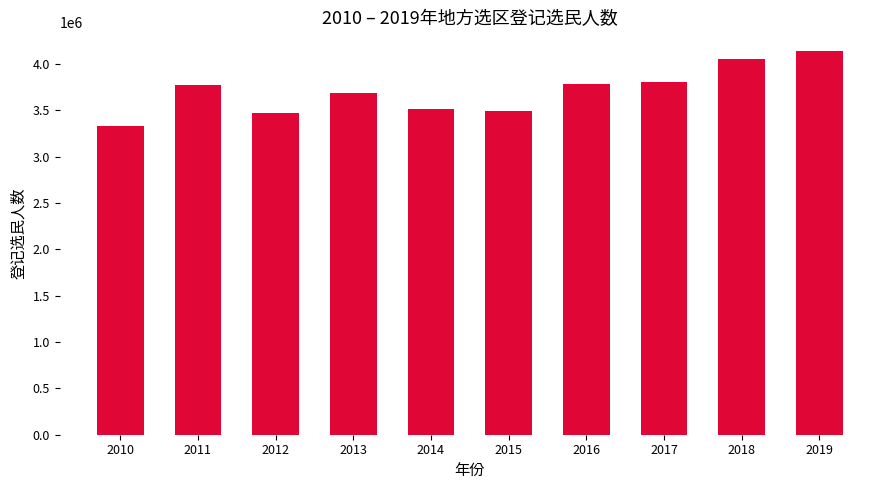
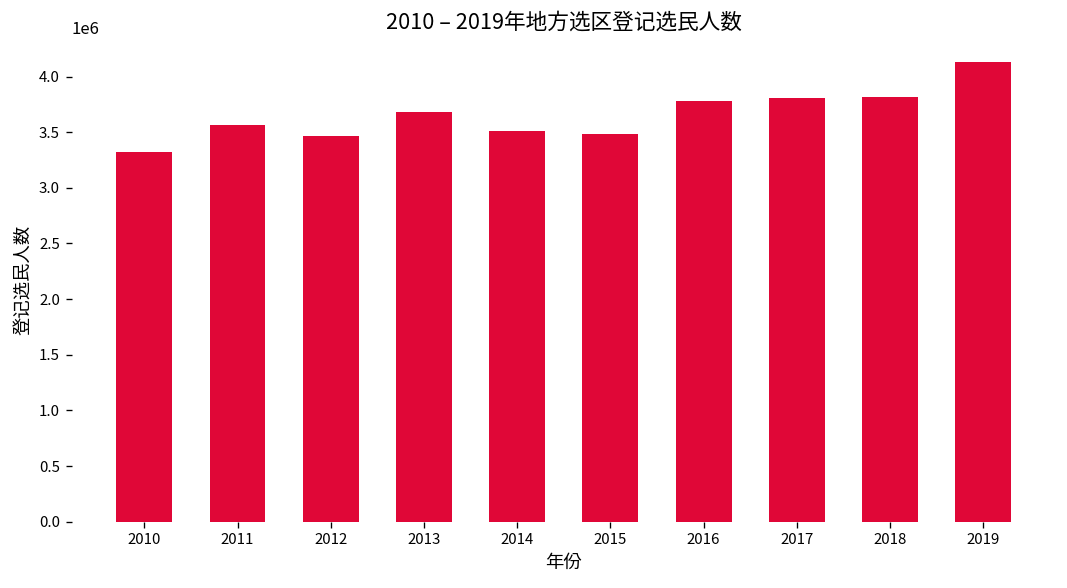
  {
    "2010": 3300000,
-   "2011": 3800000,
+   "2011": 3600000,
    "2012": 3500000,
    "2013": 3700000,
    "2014": 3500000,
    "2015": 3500000,
    "2016": 3800000,
    "2017": 3800000,
-   "2018": 4000000,
+   "2018": 3800000,
    "2019": 4100000
  }
